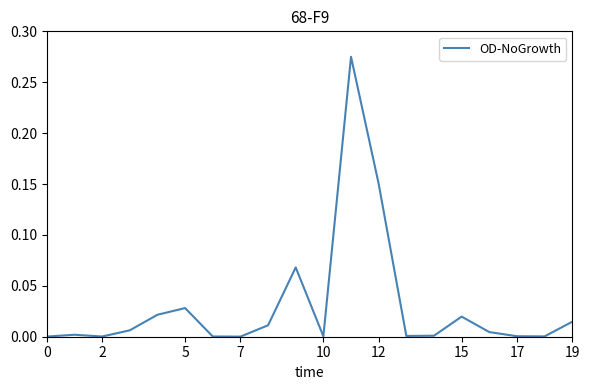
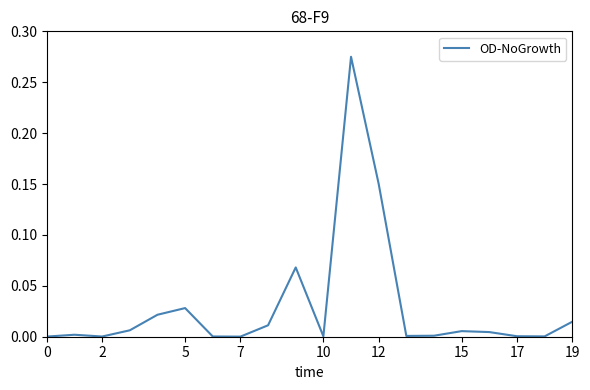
  {
    "0": 0.000,
    "2": 0.000,
    "5": 0.028,
    "7": 0.000,
    "10": 0.000,
    "12": 0.150,
-   "15": 0.020,
+   "15": 0.005,
    "17": 0.000,
    "19": 0.015
  }
